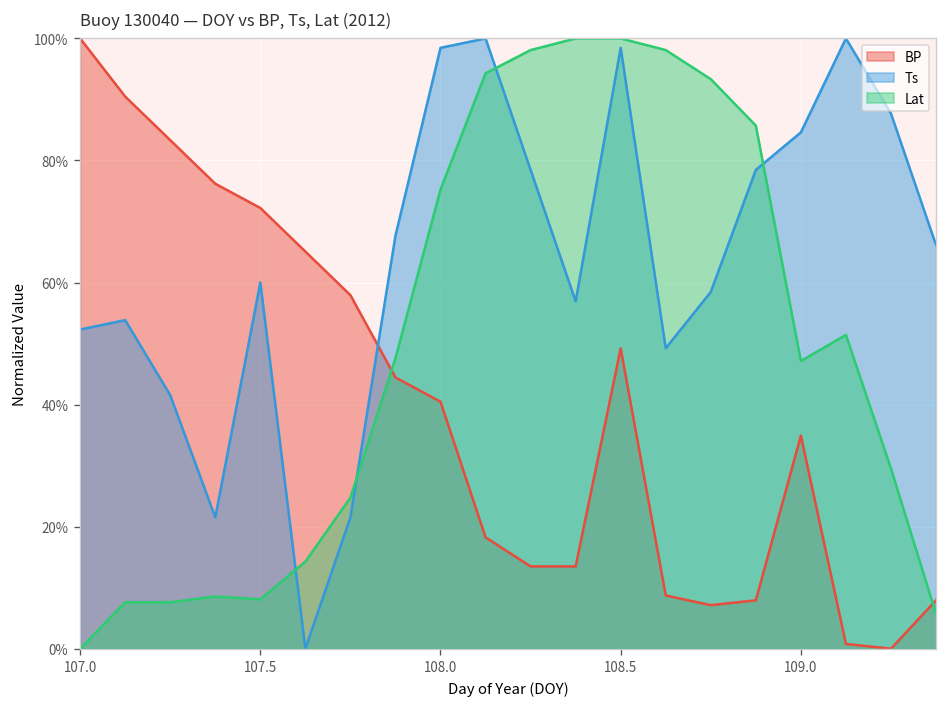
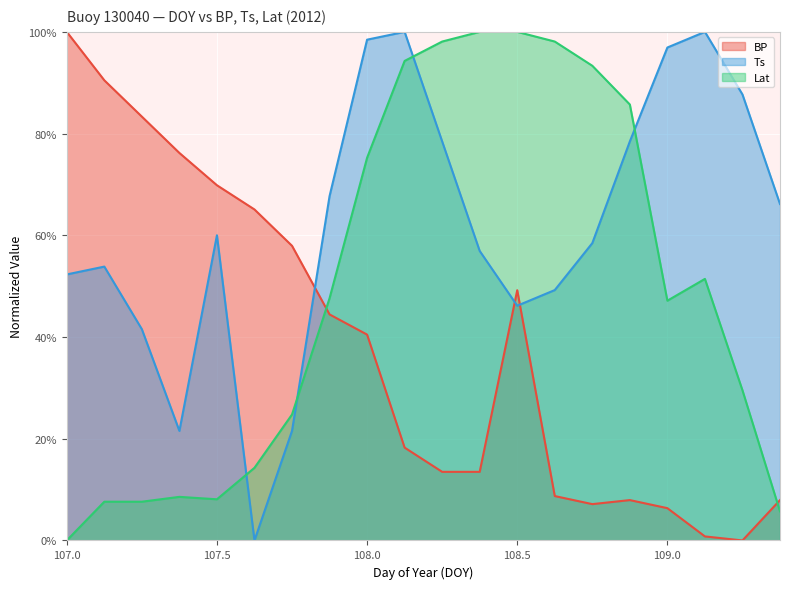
  {
    "BP": {
      "107.0": "100%",
-     "107.5": "72%",
+     "107.5": "70%",
      "108.0": "40%",
      "108.5": "49%",
-     "109.0": "35%"
+     "109.0": "6%"
    },
    "Ts": {
      "107.0": "52%",
      "107.5": "60%",
      "108.0": "98%",
-     "108.5": "98%",
-     "109.0": "85%"
+     "108.5": "46%",
+     "109.0": "97%"
    },
    "Lat": {
      "107.0": "0%",
      "107.5": "8%",
      "108.0": "75%",
      "108.5": "100%",
      "109.0": "47%"
    }
  }
